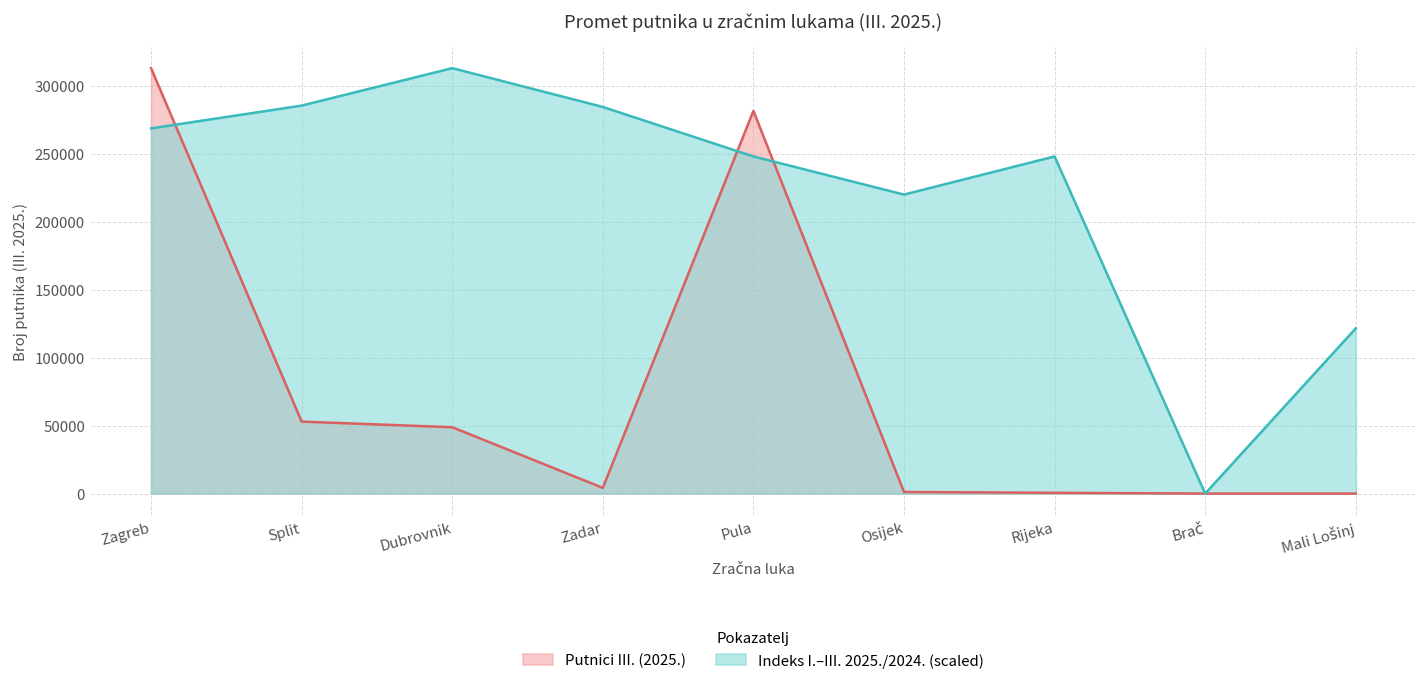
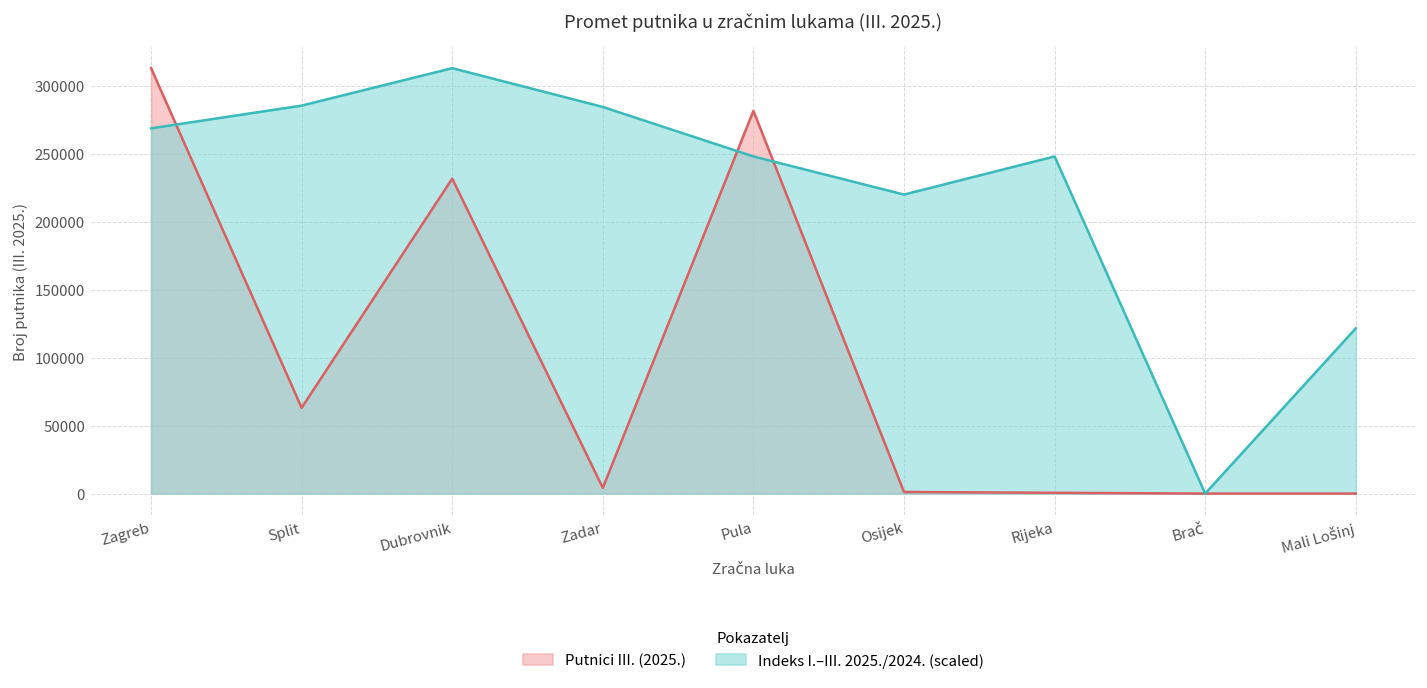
  {
    "Putnici III. (2025.)": {
      "Zagreb": 313000,
-     "Split": 53000,
-     "Dubrovnik": 49000,
+     "Split": 63000,
+     "Dubrovnik": 232000,
      "Zadar": 4000,
      "Pula": 281000,
      "Osijek": 1000,
      "Rijeka": 1000,
      "Mali Lošinj": 0
    },
    "Indeks I.–III. 2025./2024. (scaled)": {
      "Zagreb": 268000,
      "Split": 285000,
      "Dubrovnik": 313000,
      "Zadar": 284000,
      "Pula": 248000,
      "Osijek": 220000,
      "Rijeka": 248000,
      "Mali Lošinj": 121000
    }
  }
